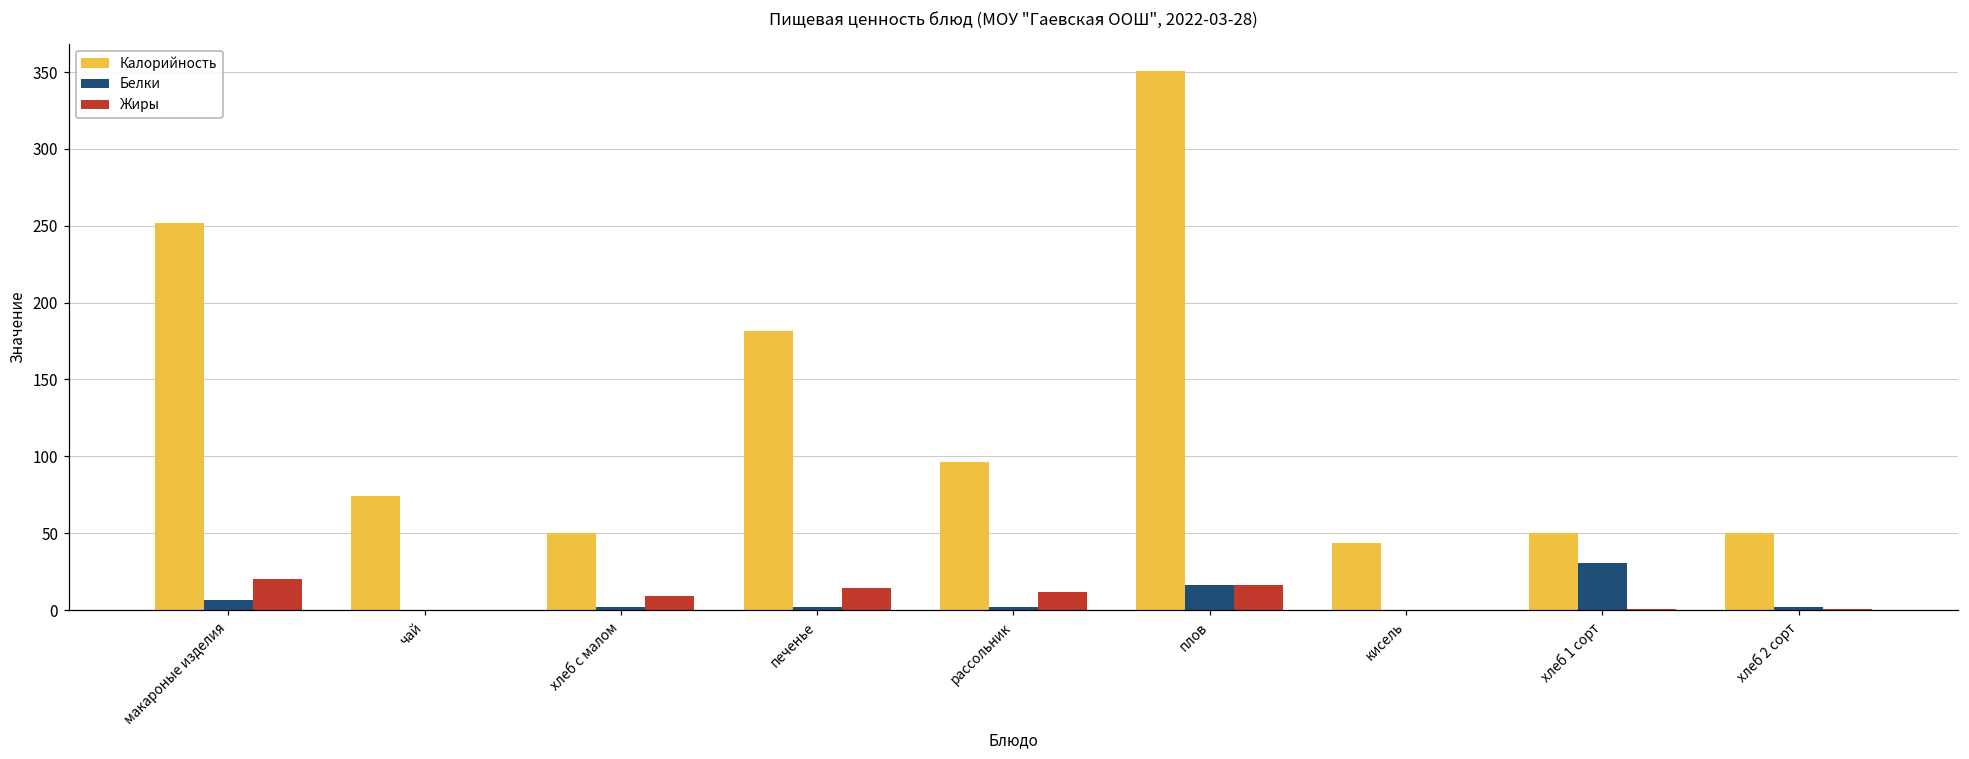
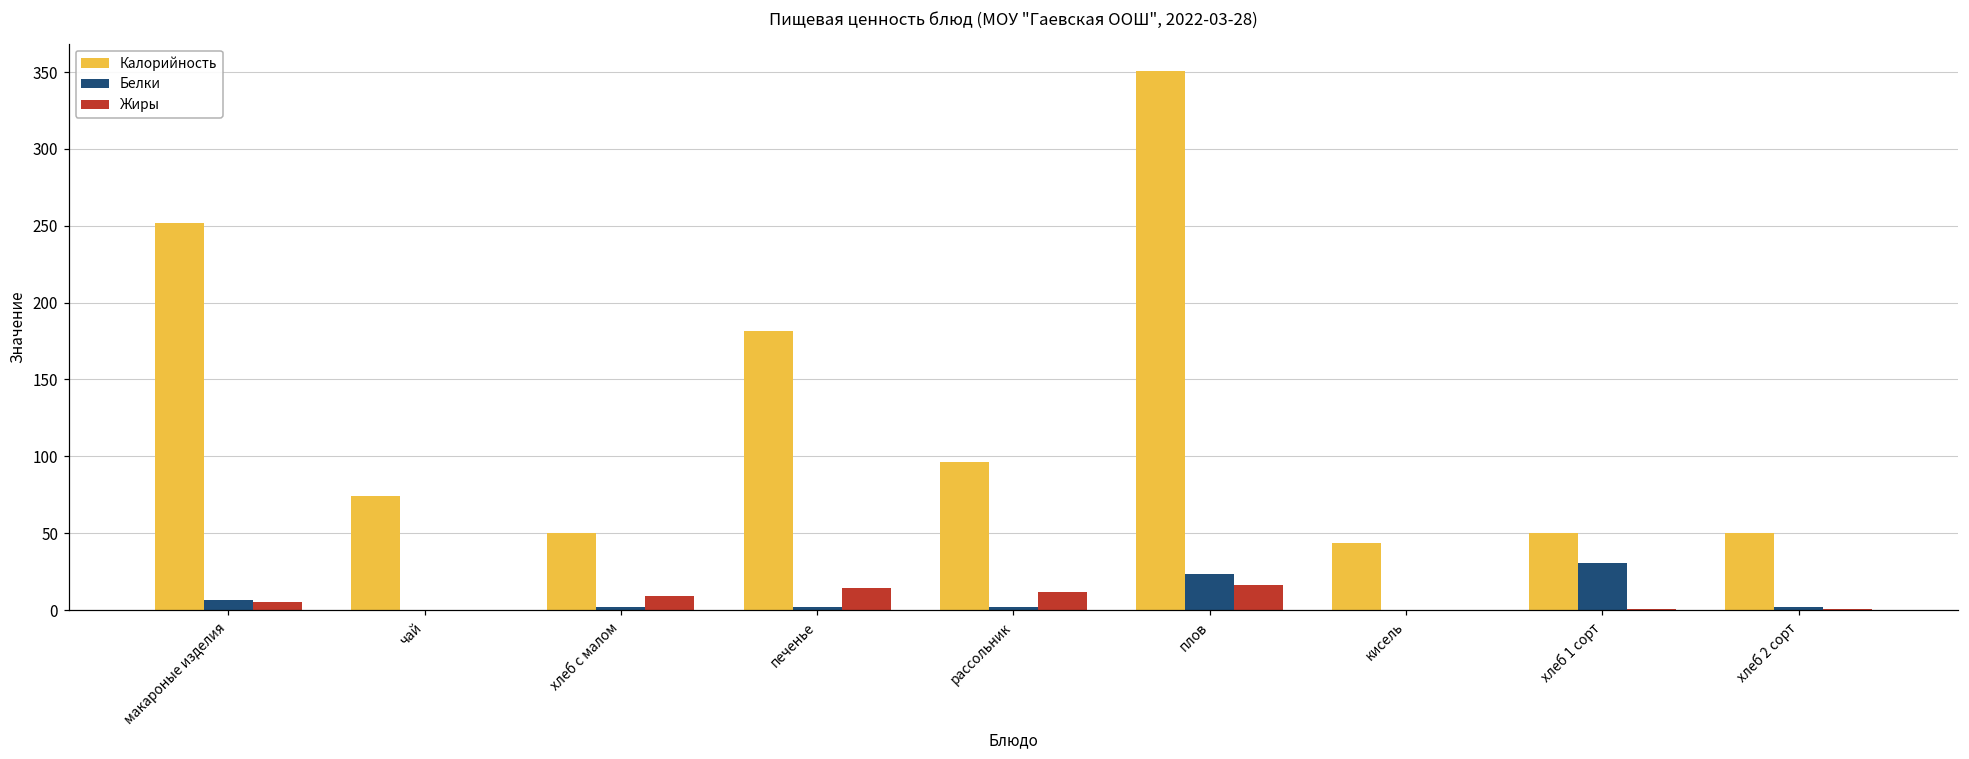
  {
    "Калорийность": {
      "макароные изделия": 252,
      "чай": 74,
      "хлеб с малом": 50,
      "печенье": 182,
      "рассольник": 97,
      "плов": 351,
      "кисель": 43,
      "хлеб 1 сорт": 50,
      "хлеб 2 сорт": 50
    },
    "Белки": {
      "макароные изделия": 7,
      "хлеб с малом": 2,
      "печенье": 2,
-     "плов": 16,
+     "плов": 23,
      "кисель": 0,
      "хлеб 1 сорт": 31,
      "хлеб 2 сорт": 2
    },
    "Жиры": {
-     "макароные изделия": 20,
+     "макароные изделия": 5,
      "чай": 0,
      "хлеб с малом": 9,
      "печенье": 14,
      "рассольник": 11,
      "плов": 16,
      "кисель": 0
    }
  }
